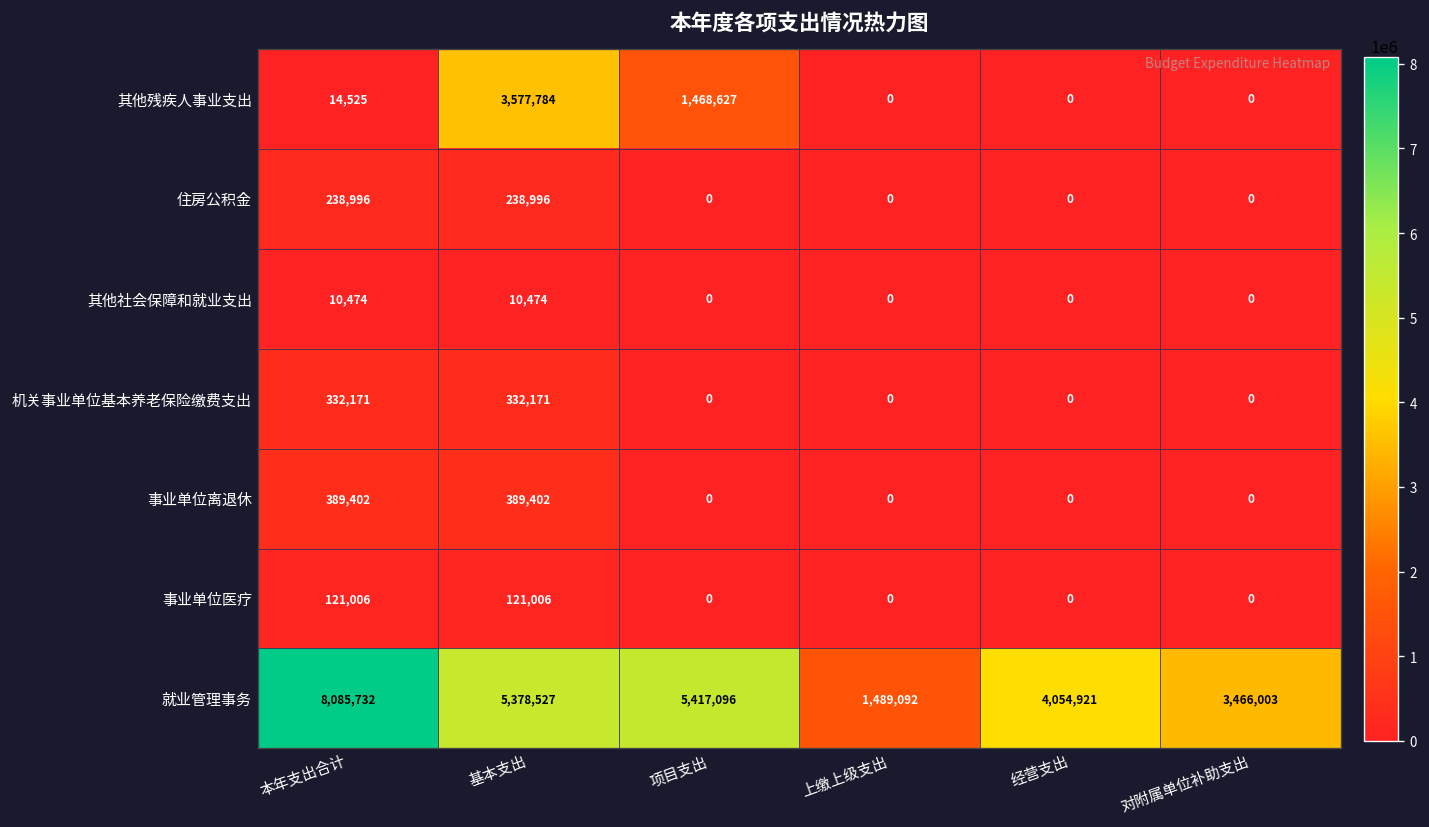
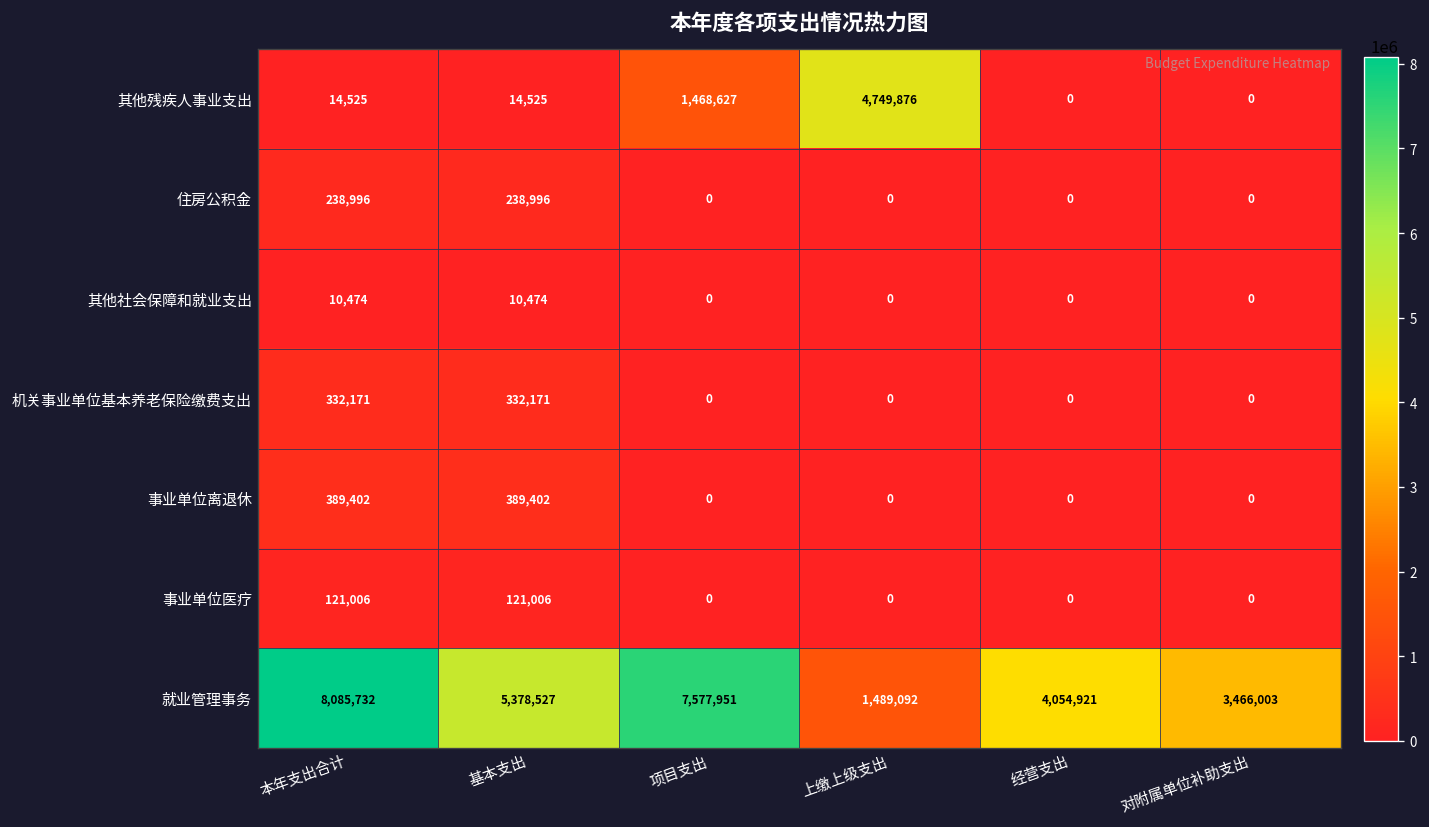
  {
    "其他残疾人事业支出": {
      "本年支出合计": "14,525",
-     "基本支出": "3,577,784",
+     "基本支出": "14,525",
      "项目支出": "1,468,627",
-     "上缴上级支出": "0",
+     "上缴上级支出": "4,749,876",
      "经营支出": "0"
    },
    "住房公积金": {
      "本年支出合计": "238,996",
      "基本支出": "238,996",
      "项目支出": "0",
      "上缴上级支出": "0",
      "经营支出": "0",
      "对附属单位补助支出": "0"
    },
    "其他社会保障和就业支出": {
      "本年支出合计": "10,474",
      "基本支出": "10,474",
      "项目支出": "0",
      "上缴上级支出": "0",
      "经营支出": "0",
      "对附属单位补助支出": "0"
    },
    "机关事业单位基本养老保险缴费支出": {
      "本年支出合计": "332,171",
      "基本支出": "332,171",
      "项目支出": "0",
      "上缴上级支出": "0",
      "经营支出": "0",
      "对附属单位补助支出": "0"
    },
    "事业单位离退休": {
      "本年支出合计": "389,402",
      "基本支出": "389,402",
      "项目支出": "0",
      "上缴上级支出": "0",
      "经营支出": "0",
      "对附属单位补助支出": "0"
    },
    "事业单位医疗": {
      "本年支出合计": "121,006",
      "基本支出": "121,006",
      "项目支出": "0",
      "上缴上级支出": "0",
      "经营支出": "0",
      "对附属单位补助支出": "0"
    },
    "就业管理事务": {
      "本年支出合计": "8,085,732",
      "基本支出": "5,378,527",
-     "项目支出": "5,417,096",
+     "项目支出": "7,577,951",
      "上缴上级支出": "1,489,092",
      "经营支出": "4,054,921",
      "对附属单位补助支出": "3,466,003"
    }
  }
